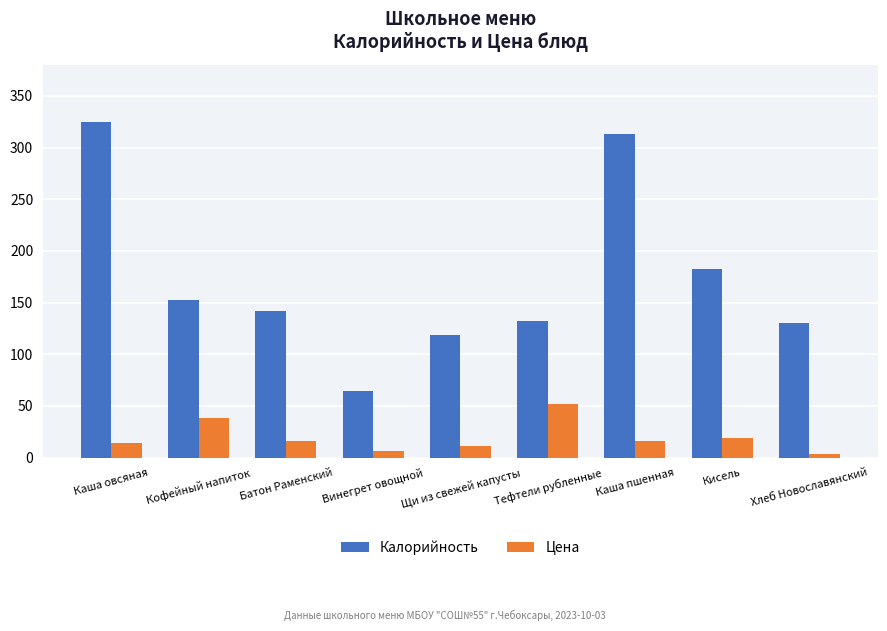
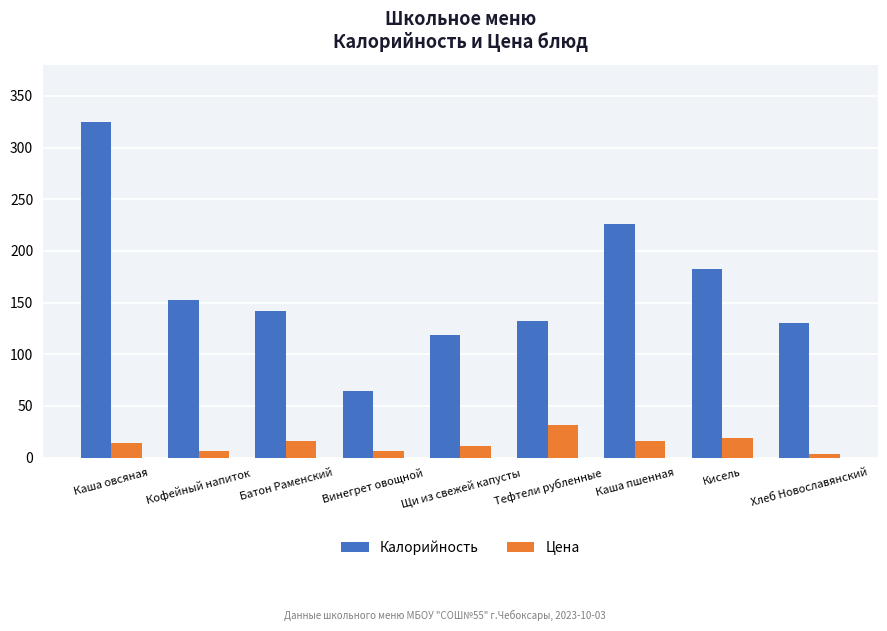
  {
    "Калорийность": {
      "Каша овсяная": 325,
      "Кофейный напиток": 152,
      "Батон Раменский": 142,
      "Винегрет овощной": 65,
      "Щи из свежей капусты": 118,
      "Тефтели рубленные": 132,
-     "Каша пшенная": 313,
+     "Каша пшенная": 226,
      "Кисель": 182,
      "Хлеб Новославянский": 130
    },
    "Цена": {
      "Каша овсяная": 14,
-     "Кофейный напиток": 38,
+     "Кофейный напиток": 6,
      "Батон Раменский": 16,
      "Винегрет овощной": 6,
      "Щи из свежей капусты": 12,
-     "Тефтели рубленные": 52,
+     "Тефтели рубленные": 31,
      "Каша пшенная": 16,
      "Кисель": 19,
      "Хлеб Новославянский": 4
    }
  }
